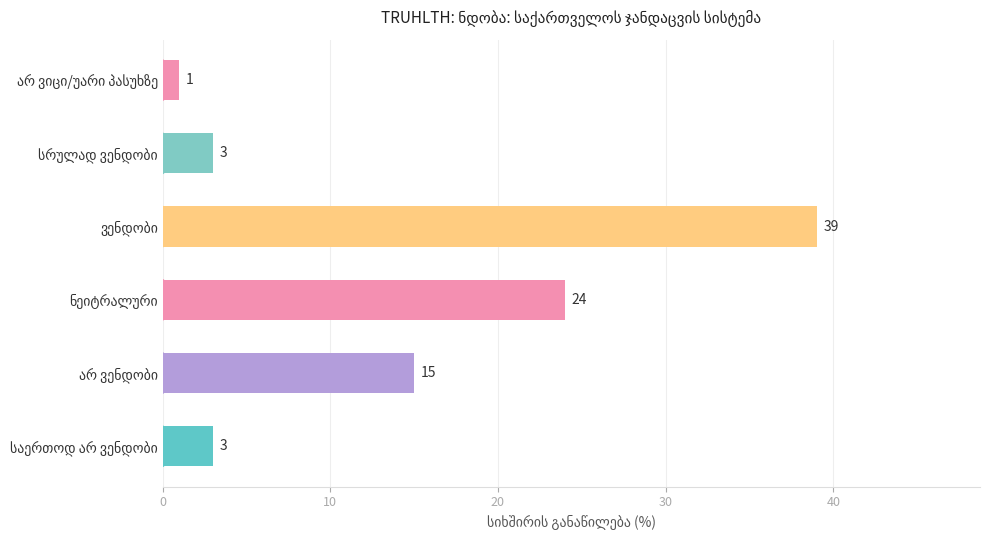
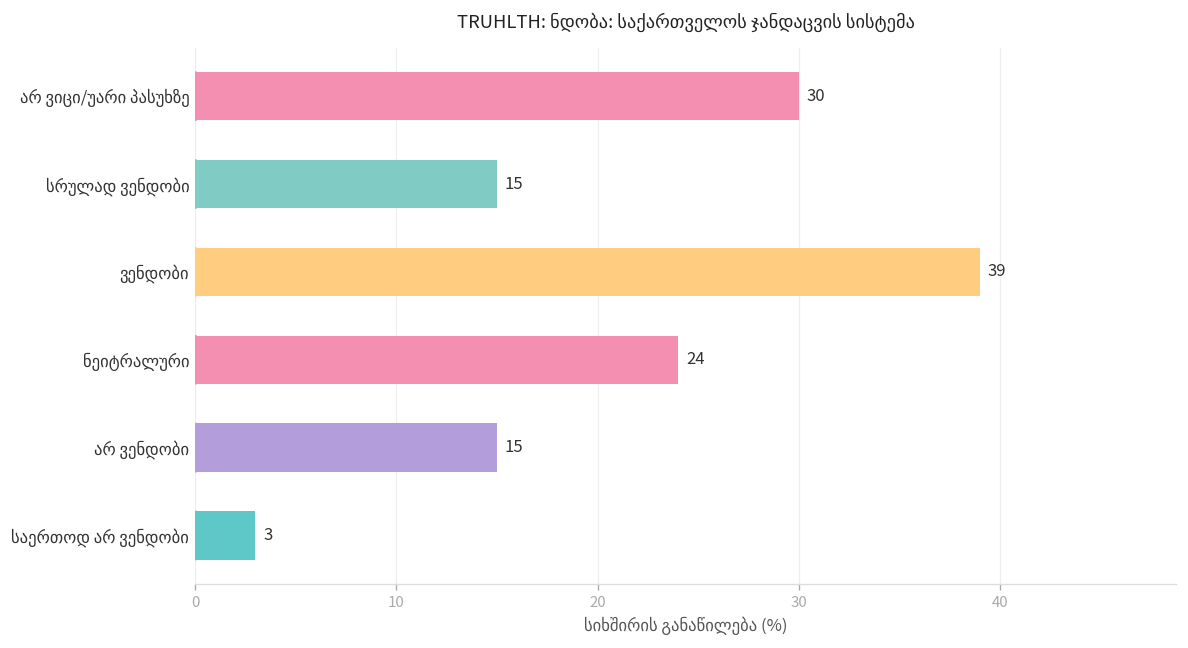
  {
-   "არ ვიცი/უარი პასუხზე": 1,
-   "სრულად ვენდობი": 3,
+   "არ ვიცი/უარი პასუხზე": 30,
+   "სრულად ვენდობი": 15,
    "ვენდობი": 39,
    "ნეიტრალური": 24,
    "არ ვენდობი": 15,
    "საერთოდ არ ვენდობი": 3
  }
